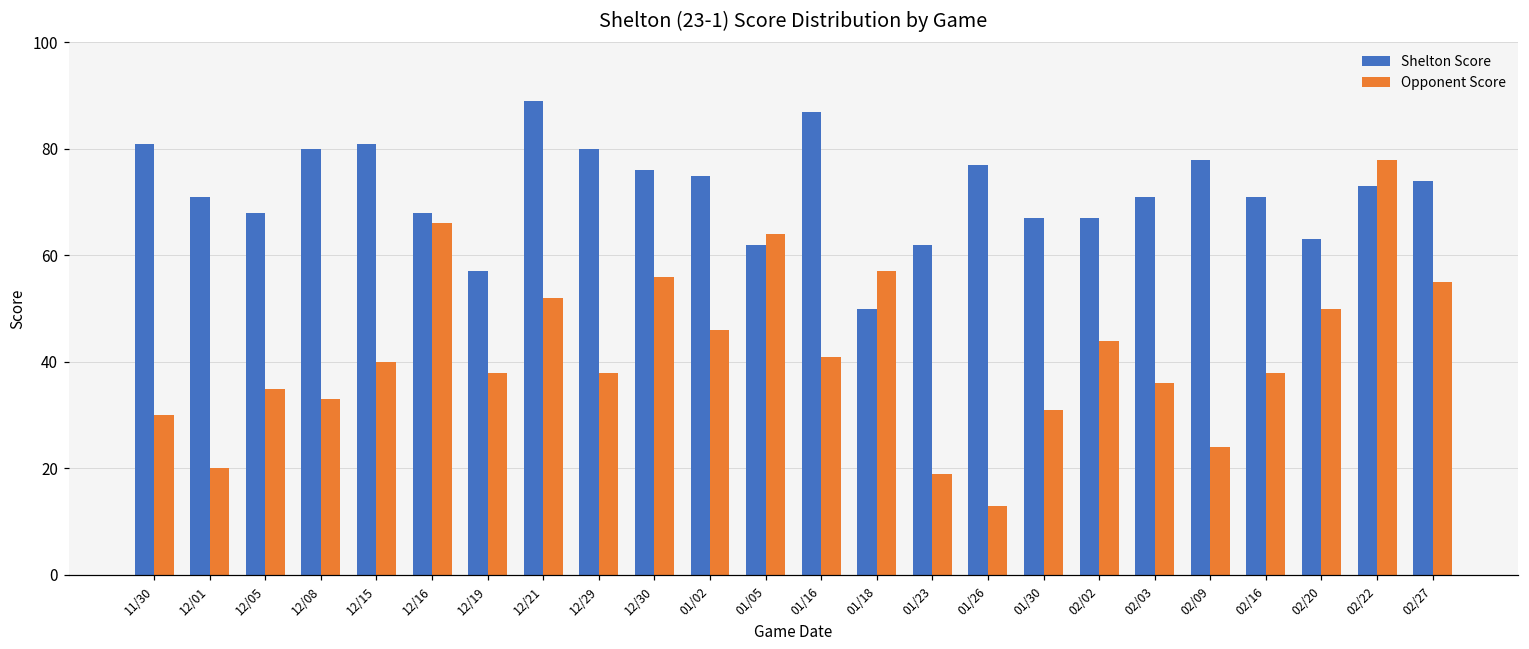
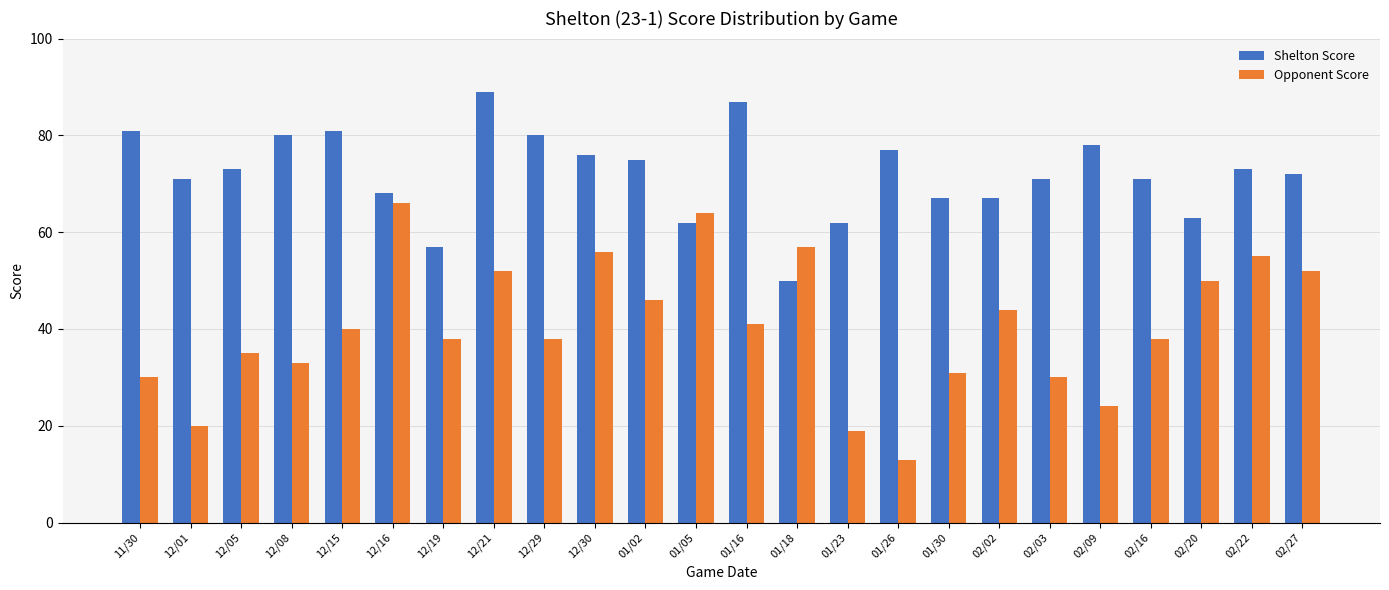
  {
    "Shelton Score": {
      "11/30": 81,
      "12/01": 71,
-     "12/05": 68,
+     "12/05": 73,
      "12/08": 80,
      "12/15": 81,
      "12/16": 68,
      "12/19": 57,
      "12/21": 89,
      "12/29": 80,
      "12/30": 76,
      "01/02": 75,
      "01/05": 62,
      "01/16": 87,
      "01/18": 50,
      "01/23": 62,
      "01/26": 77,
      "01/30": 67,
      "02/02": 67,
      "02/03": 71,
      "02/09": 78,
      "02/16": 71,
      "02/20": 63,
      "02/22": 73,
-     "02/27": 74
+     "02/27": 72
    },
    "Opponent Score": {
      "11/30": 30,
      "12/01": 20,
      "12/05": 35,
      "12/08": 33,
      "12/15": 40,
      "12/16": 66,
      "12/19": 38,
      "12/21": 52,
      "12/29": 38,
      "12/30": 56,
      "01/02": 46,
      "01/05": 64,
      "01/16": 41,
      "01/18": 57,
      "01/23": 19,
      "01/26": 13,
      "01/30": 31,
      "02/02": 44,
-     "02/03": 36,
+     "02/03": 30,
      "02/09": 24,
      "02/16": 38,
      "02/20": 50,
-     "02/22": 78,
-     "02/27": 55
+     "02/22": 55,
+     "02/27": 52
    }
  }
